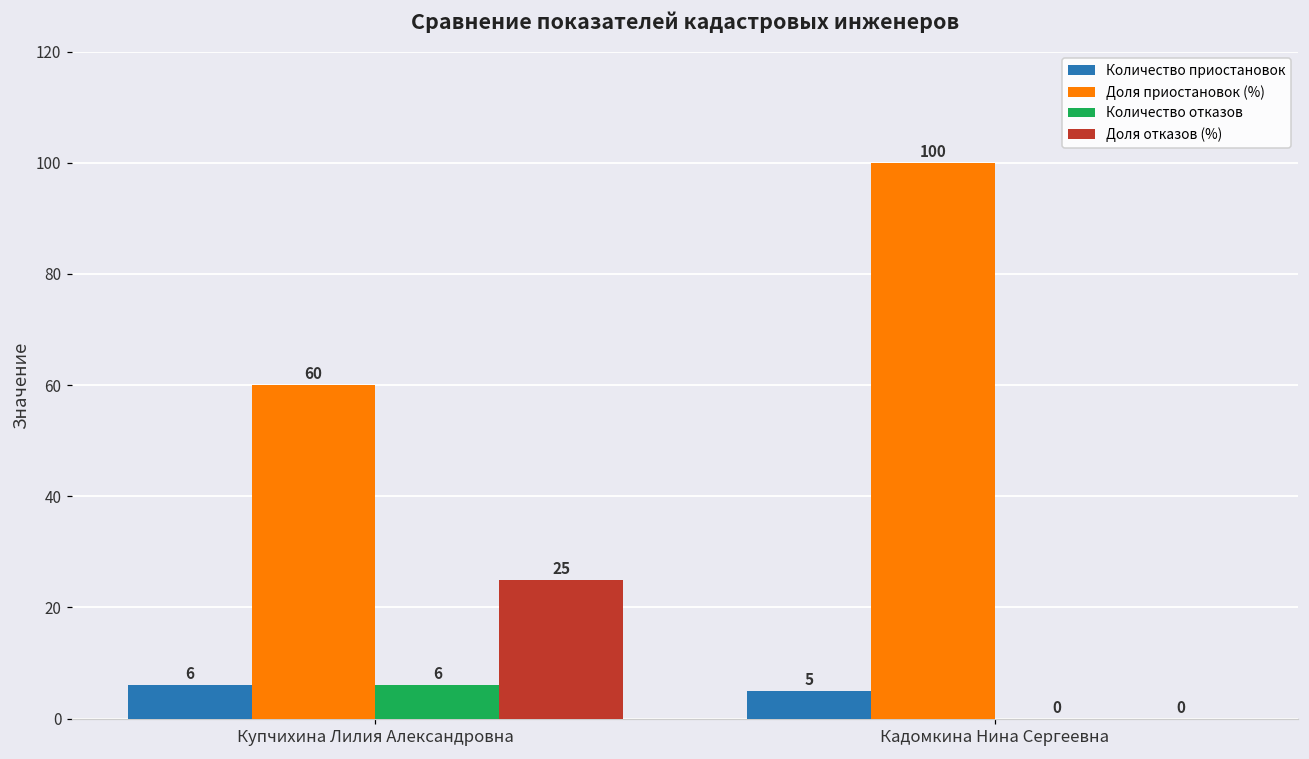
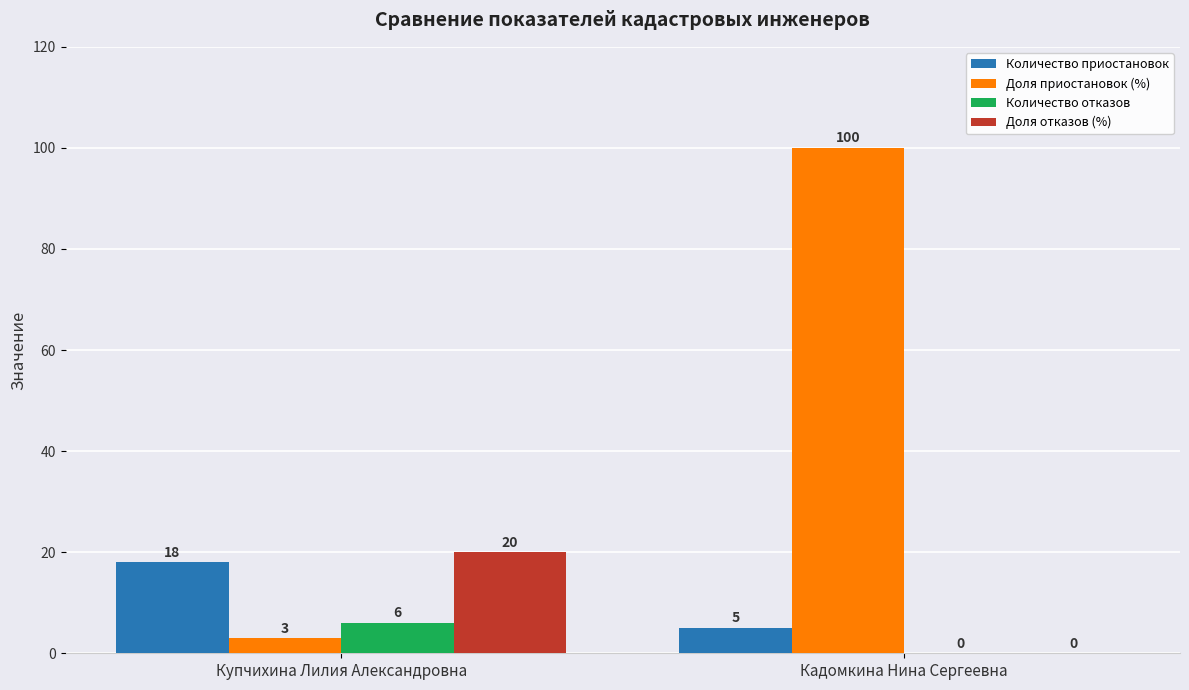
  {
    "Количество приостановок": {
-     "Купчихина Лилия Александровна": 6,
+     "Купчихина Лилия Александровна": 18,
      "Кадомкина Нина Сергеевна": 5
    },
    "Доля приостановок (%)": {
-     "Купчихина Лилия Александровна": 60,
+     "Купчихина Лилия Александровна": 3,
      "Кадомкина Нина Сергеевна": 100
    },
    "Количество отказов": {
      "Купчихина Лилия Александровна": 6,
      "Кадомкина Нина Сергеевна": 0
    },
    "Доля отказов (%)": {
-     "Купчихина Лилия Александровна": 25,
+     "Купчихина Лилия Александровна": 20,
      "Кадомкина Нина Сергеевна": 0
    }
  }
